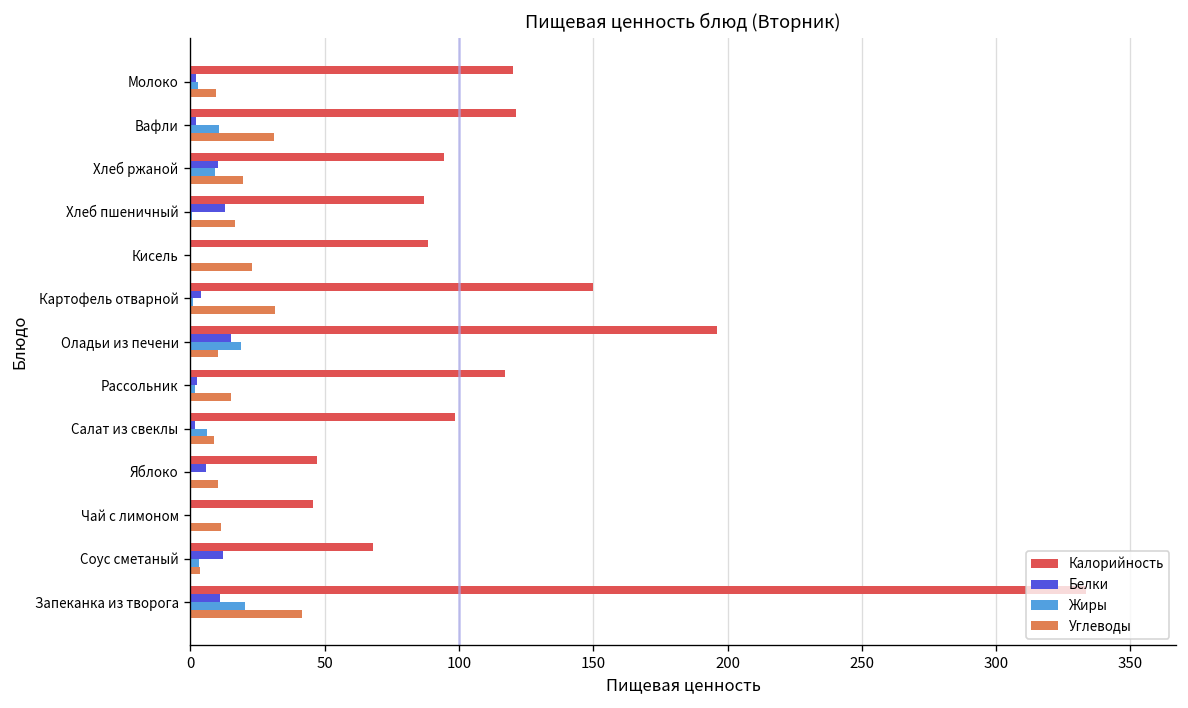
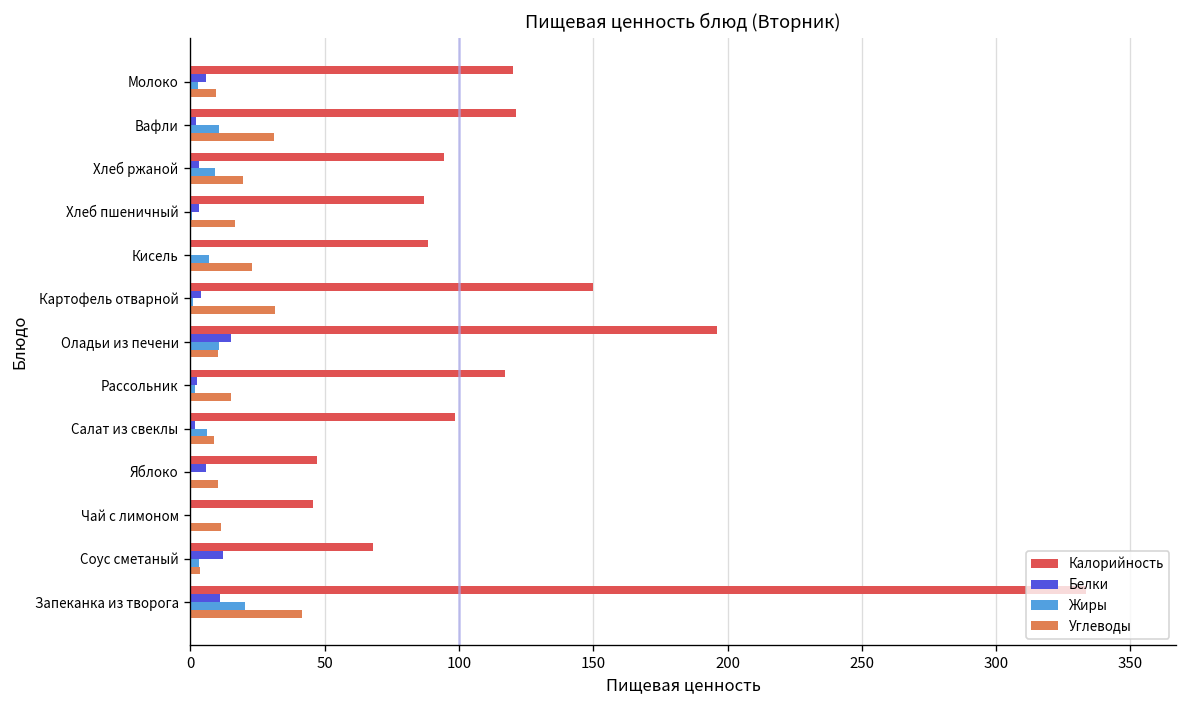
  {
    "Белки": {
-     "Молоко": 2,
+     "Молоко": 6,
      "Вафли": 2,
-     "Хлеб ржаной": 10,
-     "Хлеб пшеничный": 13,
+     "Хлеб ржаной": 3,
+     "Хлеб пшеничный": 3,
      "Кисель": 0,
      "Картофель отварной": 4,
      "Оладьи из печени": 15,
      "Рассольник": 3,
      "Салат из свеклы": 2,
      "Яблоко": 6,
      "Соус сметаный": 12,
      "Запеканка из творога": 11
    },
    "Жиры": {
      "Молоко": 3,
      "Вафли": 11,
      "Хлеб ржаной": 9,
-     "Кисель": 0,
-     "Оладьи из печени": 19,
+     "Кисель": 7,
+     "Оладьи из печени": 11,
      "Рассольник": 2,
      "Салат из свеклы": 6,
      "Соус сметаный": 3,
      "Запеканка из творога": 21
    }
  }
